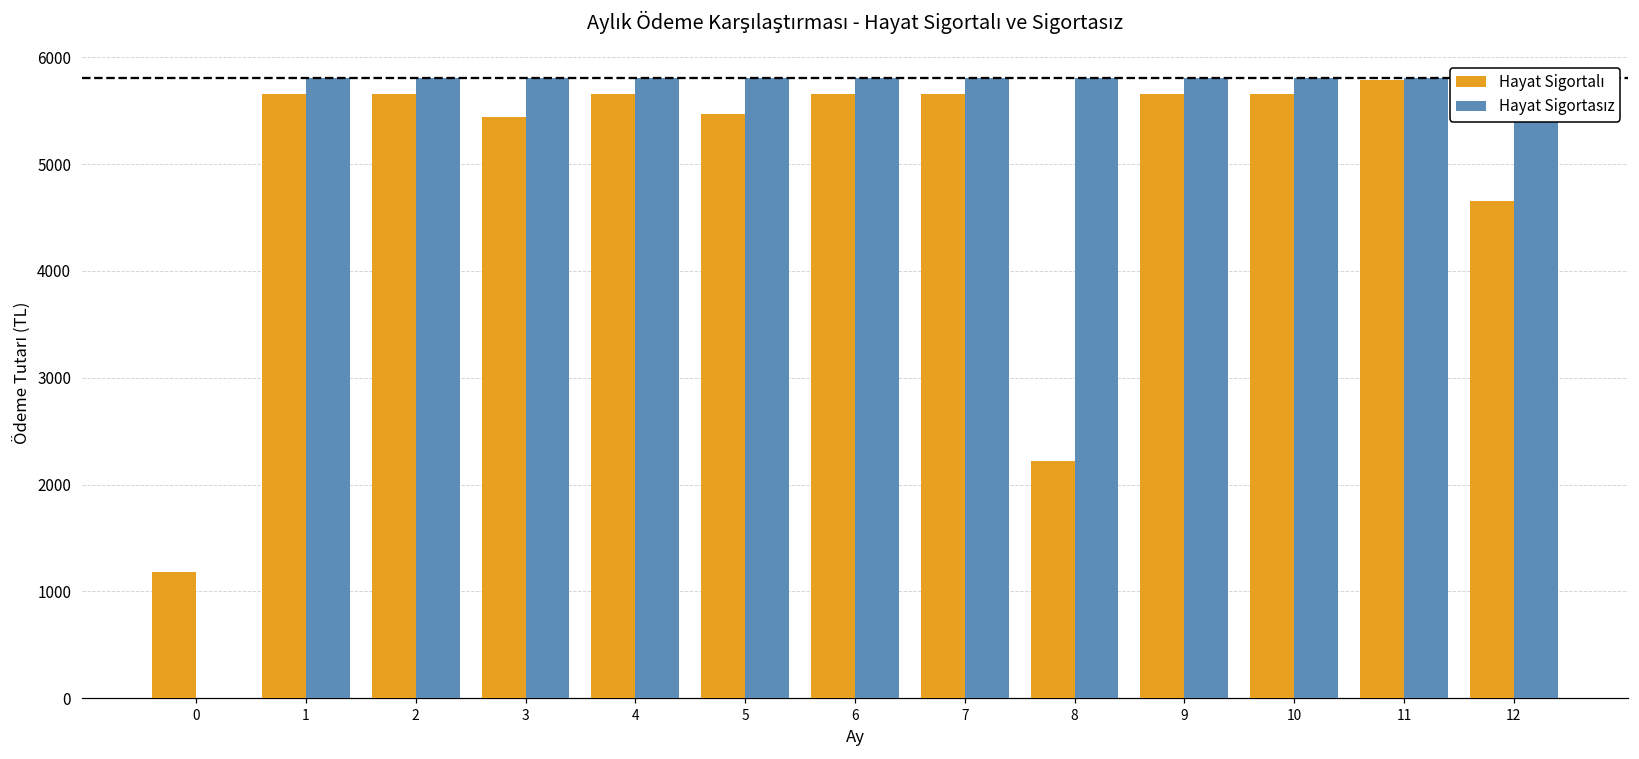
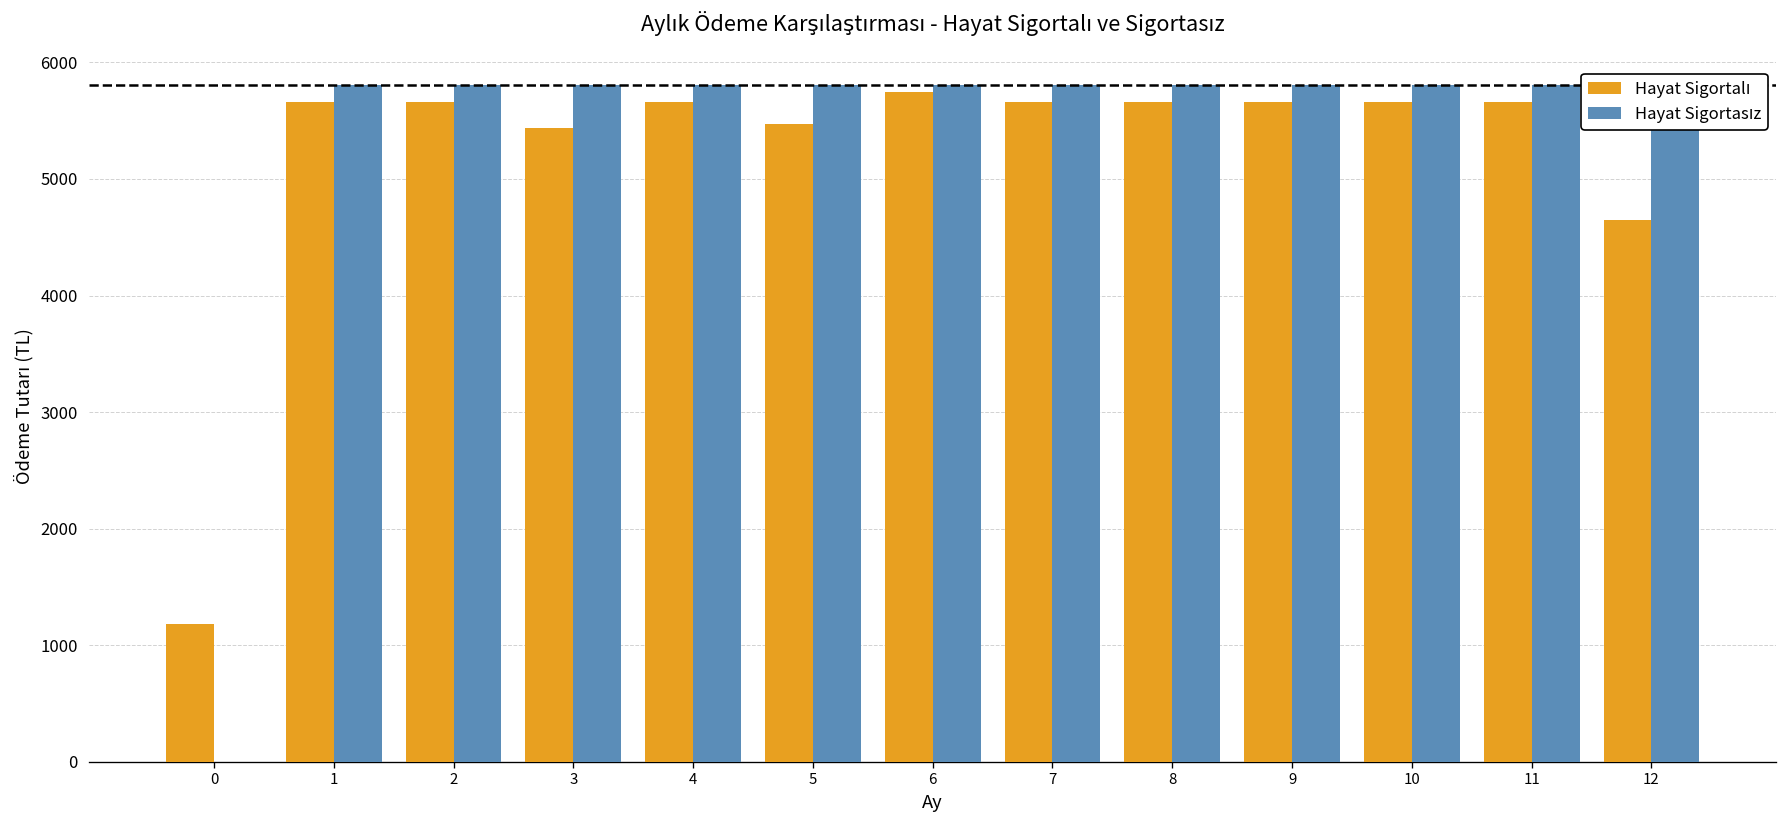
  {
    "Hayat Sigortalı": {
      "0": 1200,
      "1": 5700,
      "2": 5700,
      "3": 5400,
      "4": 5700,
      "5": 5500,
-     "6": 5660,
+     "6": 5750,
      "7": 5700,
-     "8": 2200,
+     "8": 5700,
      "9": 5700,
      "10": 5700,
-     "11": 5800,
+     "11": 5700,
      "12": 4700
    },
    "Hayat Sigortasız": {
      "0": 0,
      "1": 5800,
      "2": 5800,
      "3": 5800,
      "4": 5800,
      "5": 5800,
      "6": 5800,
      "7": 5800,
      "8": 5800,
      "9": 5800,
      "10": 5800,
      "11": 5800
    }
  }
